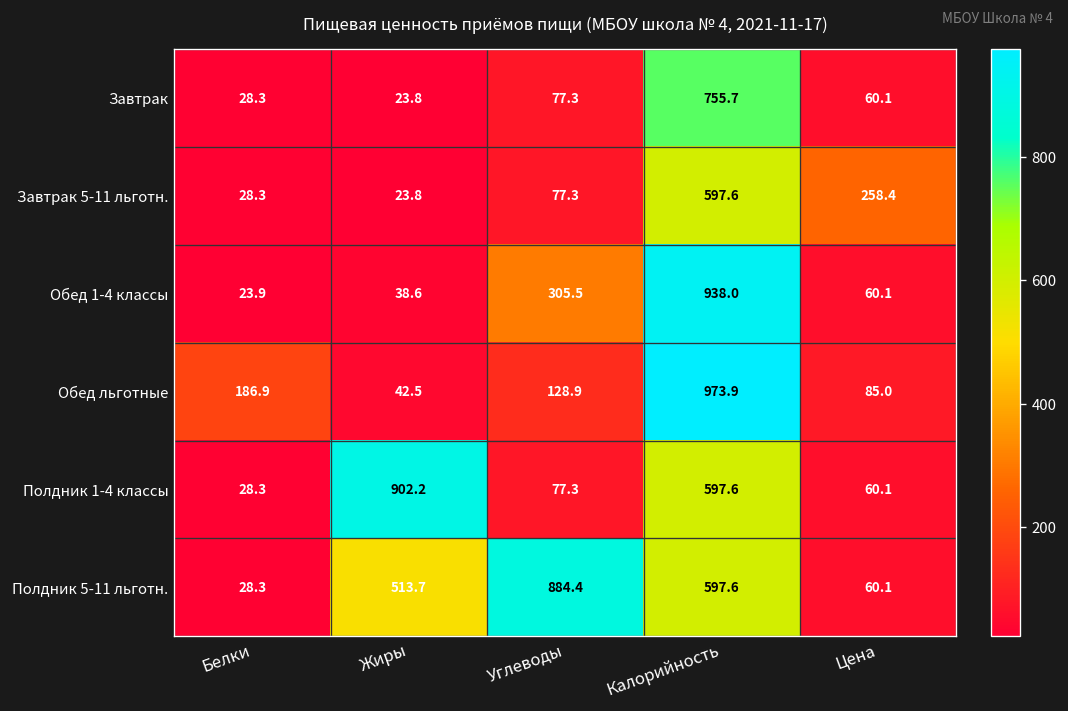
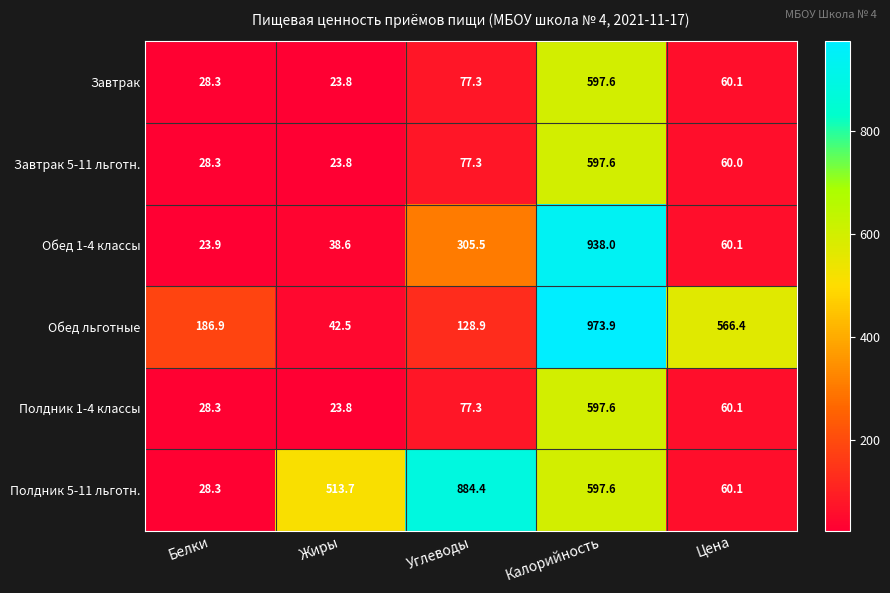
  {
    "Завтрак": {
      "Белки": 28.3,
      "Жиры": 23.8,
      "Углеводы": 77.3,
-     "Калорийность": 755.7,
+     "Калорийность": 597.6,
      "Цена": 60.1
    },
    "Завтрак 5-11 льготн.": {
      "Белки": 28.3,
      "Жиры": 23.8,
      "Углеводы": 77.3,
      "Калорийность": 597.6,
-     "Цена": 258.4
+     "Цена": 60.0
    },
    "Обед 1-4 классы": {
      "Белки": 23.9,
      "Жиры": 38.6,
      "Углеводы": 305.5,
      "Калорийность": 938.0,
      "Цена": 60.1
    },
    "Обед льготные": {
      "Белки": 186.9,
      "Жиры": 42.5,
      "Углеводы": 128.9,
      "Калорийность": 973.9,
-     "Цена": 85.0
+     "Цена": 566.4
    },
    "Полдник 1-4 классы": {
      "Белки": 28.3,
-     "Жиры": 902.2,
+     "Жиры": 23.8,
      "Углеводы": 77.3,
      "Калорийность": 597.6,
      "Цена": 60.1
    },
    "Полдник 5-11 льготн.": {
      "Белки": 28.3,
      "Жиры": 513.7,
      "Углеводы": 884.4,
      "Калорийность": 597.6,
      "Цена": 60.1
    }
  }
